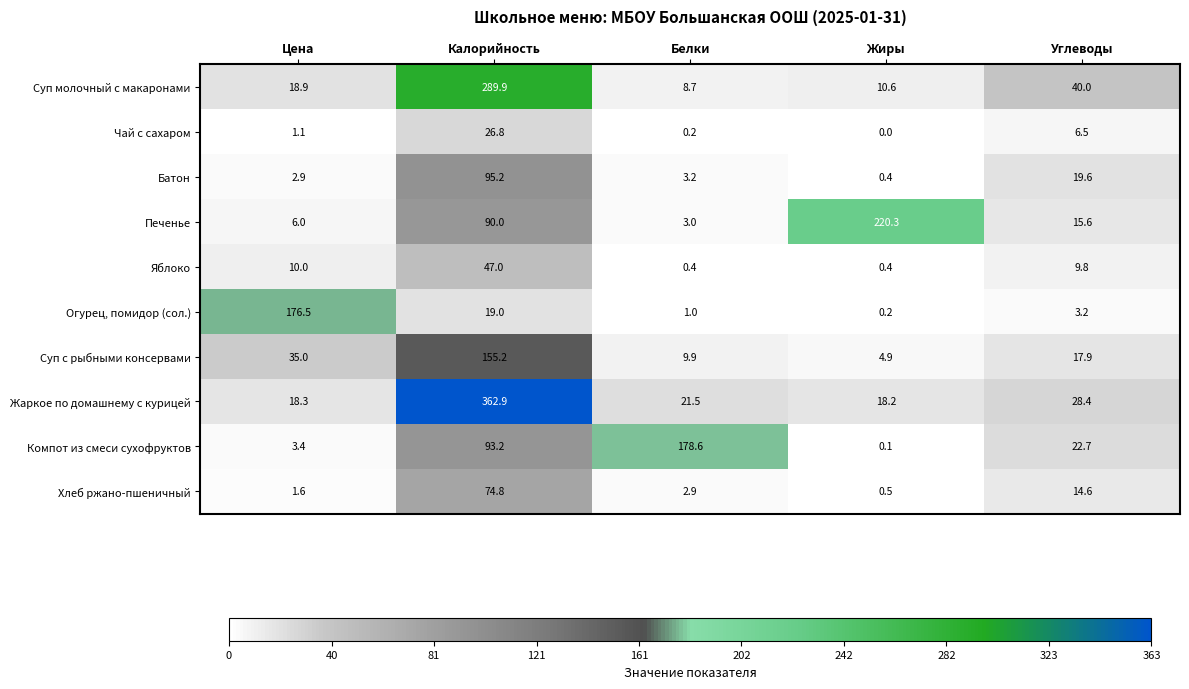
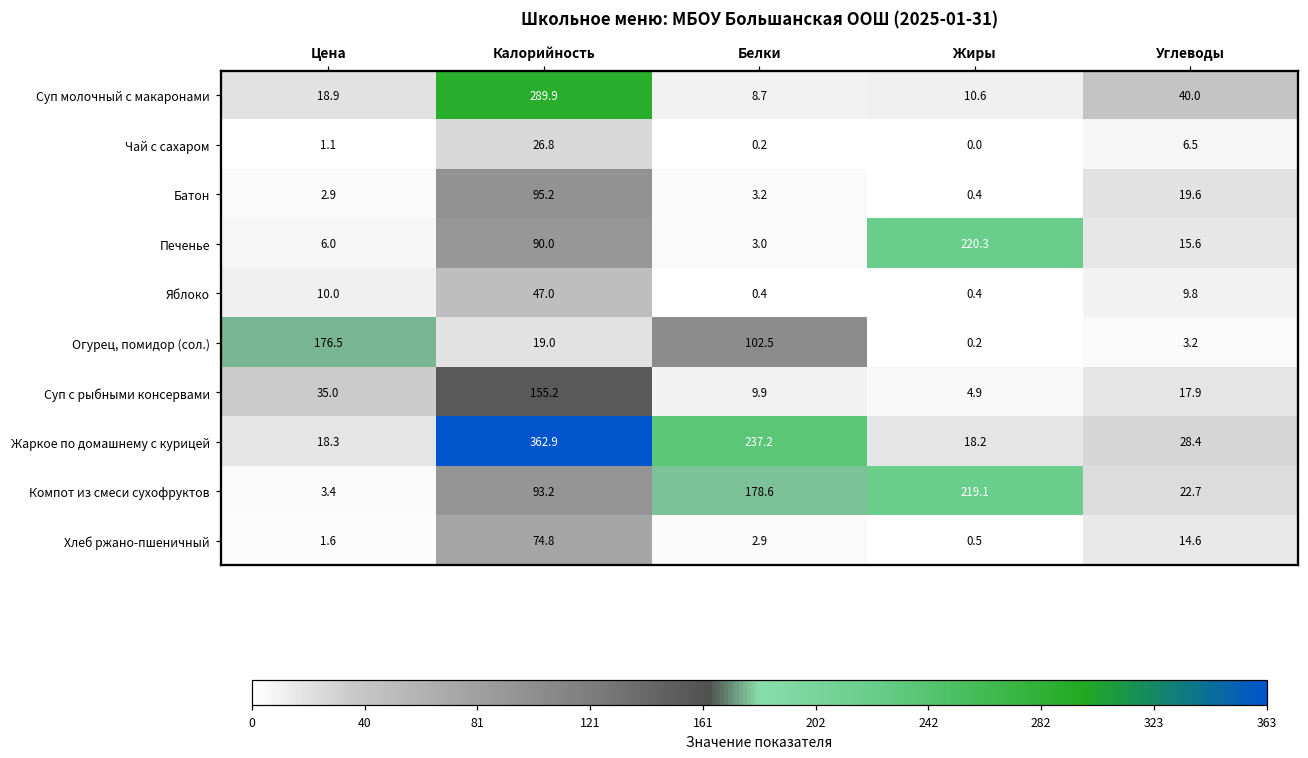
  {
    "Суп молочный с макаронами": {
      "Цена": 18.9,
      "Калорийность": 289.9,
      "Белки": 8.7,
      "Жиры": 10.6,
      "Углеводы": 40.0
    },
    "Чай с сахаром": {
      "Цена": 1.1,
      "Калорийность": 26.8,
      "Белки": 0.2,
      "Жиры": 0.0,
      "Углеводы": 6.5
    },
    "Батон": {
      "Цена": 2.9,
      "Калорийность": 95.2,
      "Белки": 3.2,
      "Жиры": 0.4,
      "Углеводы": 19.6
    },
    "Печенье": {
      "Цена": 6.0,
      "Калорийность": 90.0,
      "Белки": 3.0,
      "Жиры": 220.3,
      "Углеводы": 15.6
    },
    "Яблоко": {
      "Цена": 10.0,
      "Калорийность": 47.0,
      "Белки": 0.4,
      "Жиры": 0.4,
      "Углеводы": 9.8
    },
    "Огурец, помидор (сол.)": {
      "Цена": 176.5,
      "Калорийность": 19.0,
-     "Белки": 1.0,
+     "Белки": 102.5,
      "Жиры": 0.2,
      "Углеводы": 3.2
    },
    "Суп с рыбными консервами": {
      "Цена": 35.0,
      "Калорийность": 155.2,
      "Белки": 9.9,
      "Жиры": 4.9,
      "Углеводы": 17.9
    },
    "Жаркое по домашнему с курицей": {
      "Цена": 18.3,
      "Калорийность": 362.9,
-     "Белки": 21.5,
+     "Белки": 237.2,
      "Жиры": 18.2,
      "Углеводы": 28.4
    },
    "Компот из смеси сухофруктов": {
      "Цена": 3.4,
      "Калорийность": 93.2,
      "Белки": 178.6,
-     "Жиры": 0.1,
+     "Жиры": 219.1,
      "Углеводы": 22.7
    },
    "Хлеб ржано-пшеничный": {
      "Цена": 1.6,
      "Калорийность": 74.8,
      "Белки": 2.9,
      "Жиры": 0.5,
      "Углеводы": 14.6
    }
  }
